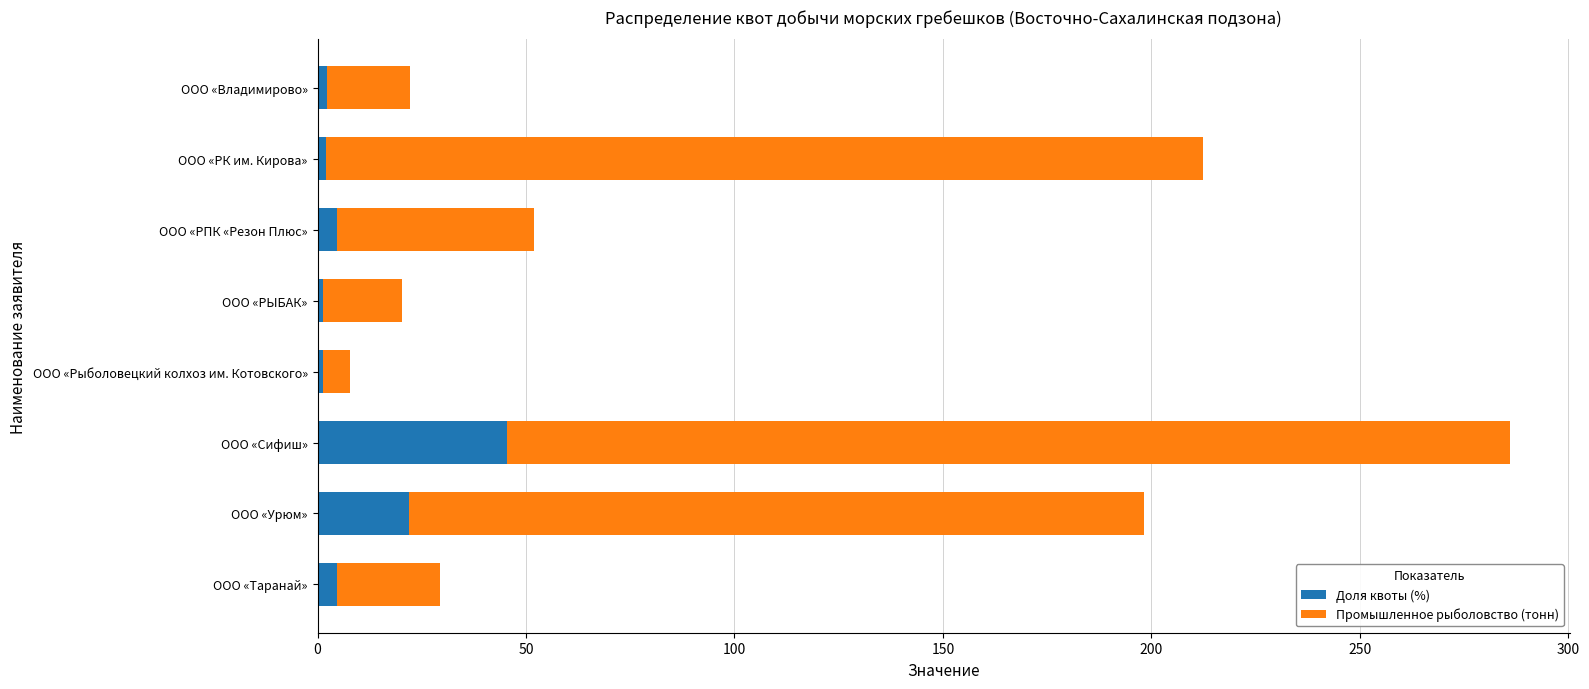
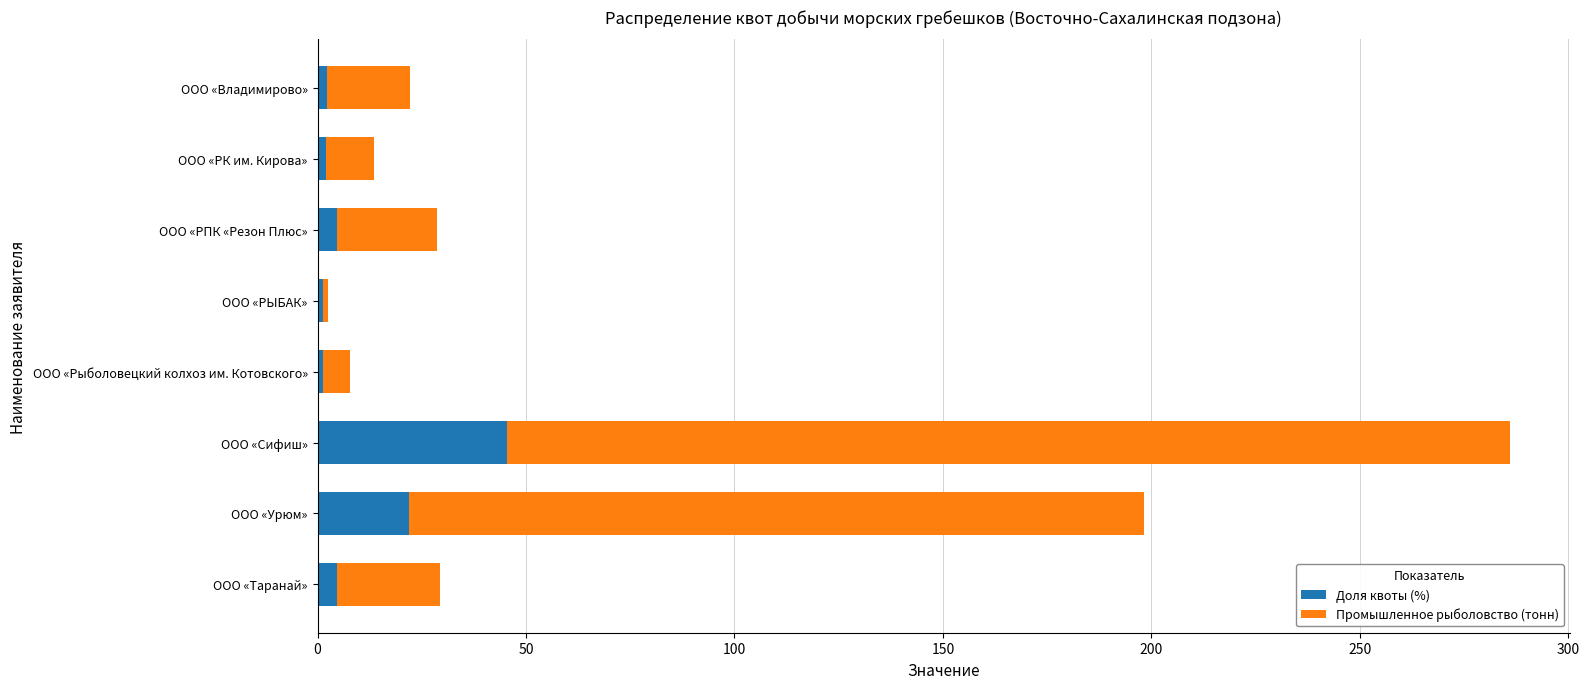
  {
    "Доля квоты (%)": {
      "ООО «Владимирово»": 2,
      "ООО «РК им. Кирова»": 2,
      "ООО «РПК «Резон Плюс»": 5,
      "ООО «РЫБАК»": 1,
      "ООО «Рыболовецкий колхоз им. Котовского»": 1,
      "ООО «Сифиш»": 45,
      "ООО «Урюм»": 22,
      "ООО «Таранай»": 5
    },
    "Промышленное рыболовство (тонн)": {
      "ООО «Владимирово»": 20,
-     "ООО «РК им. Кирова»": 210,
-     "ООО «РПК «Резон Плюс»": 47,
-     "ООО «РЫБАК»": 19,
+     "ООО «РК им. Кирова»": 11,
+     "ООО «РПК «Резон Плюс»": 24,
+     "ООО «РЫБАК»": 1,
      "ООО «Рыболовецкий колхоз им. Котовского»": 7,
      "ООО «Сифиш»": 241,
      "ООО «Урюм»": 176,
      "ООО «Таранай»": 25
    }
  }
